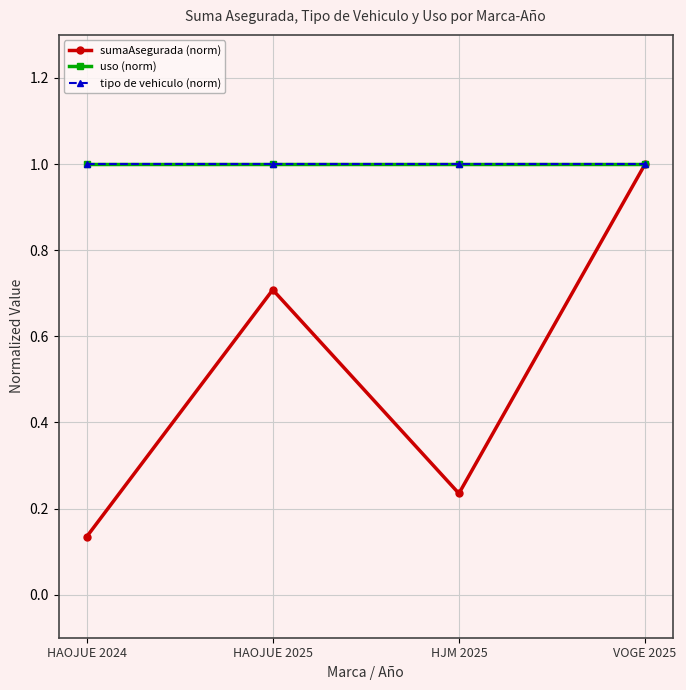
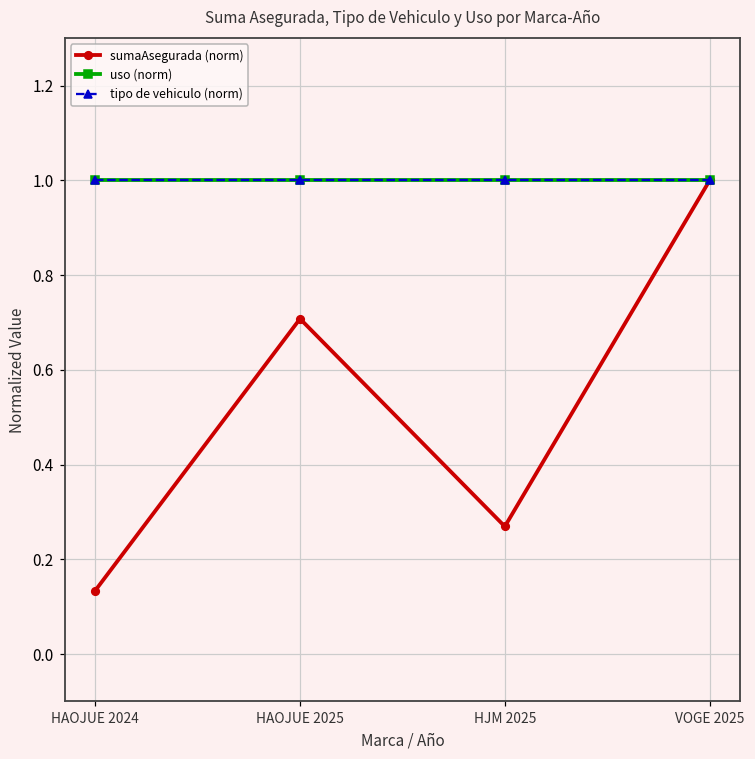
  {
    "sumaAsegurada (norm)": {
      "HAOJUE 2024": 0.13,
      "HAOJUE 2025": 0.71,
-     "HJM 2025": 0.24
+     "HJM 2025": 0.27
    },
    "tipo de vehiculo (norm)": {
      "HAOJUE 2024": 1.00,
      "HAOJUE 2025": 1.00,
      "HJM 2025": 1.00
    }
  }
